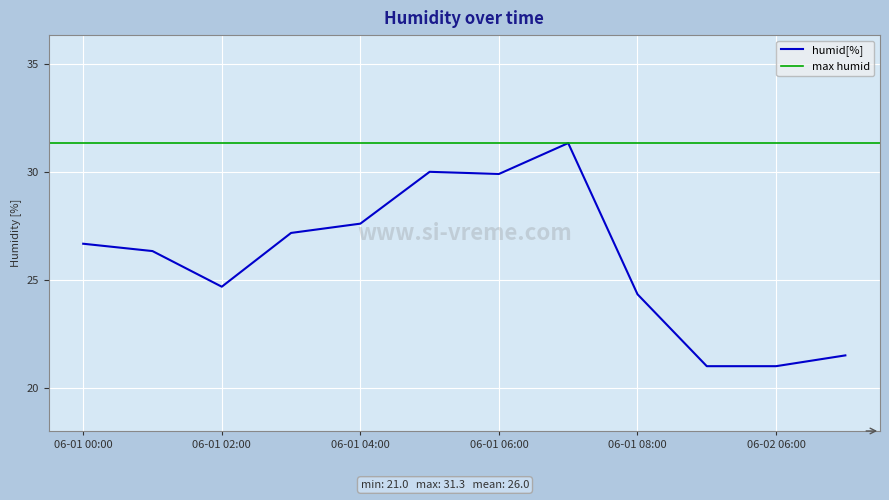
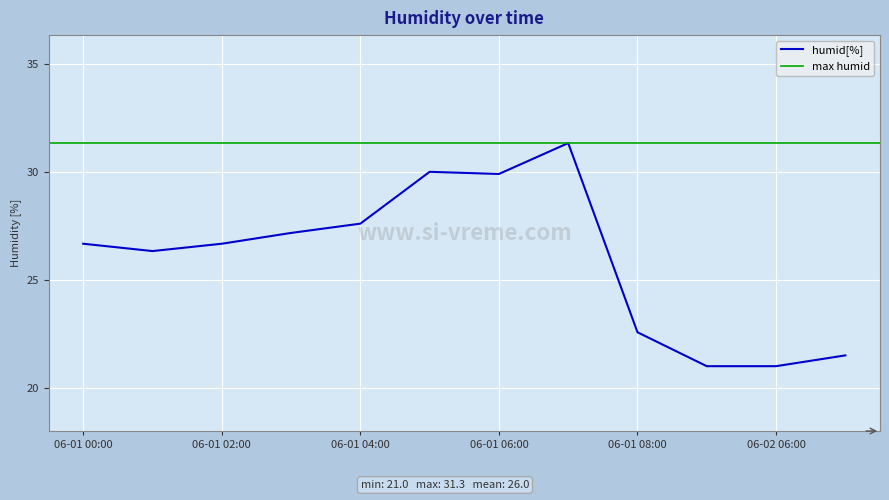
  {
    "06-01 00:00": 26.7,
-   "06-01 02:00": 24.7,
+   "06-01 02:00": 26.7,
    "06-01 04:00": 27.6,
    "06-01 06:00": 29.9,
-   "06-01 08:00": 24.3,
+   "06-01 08:00": 22.6,
    "06-02 06:00": 21.0
  }
